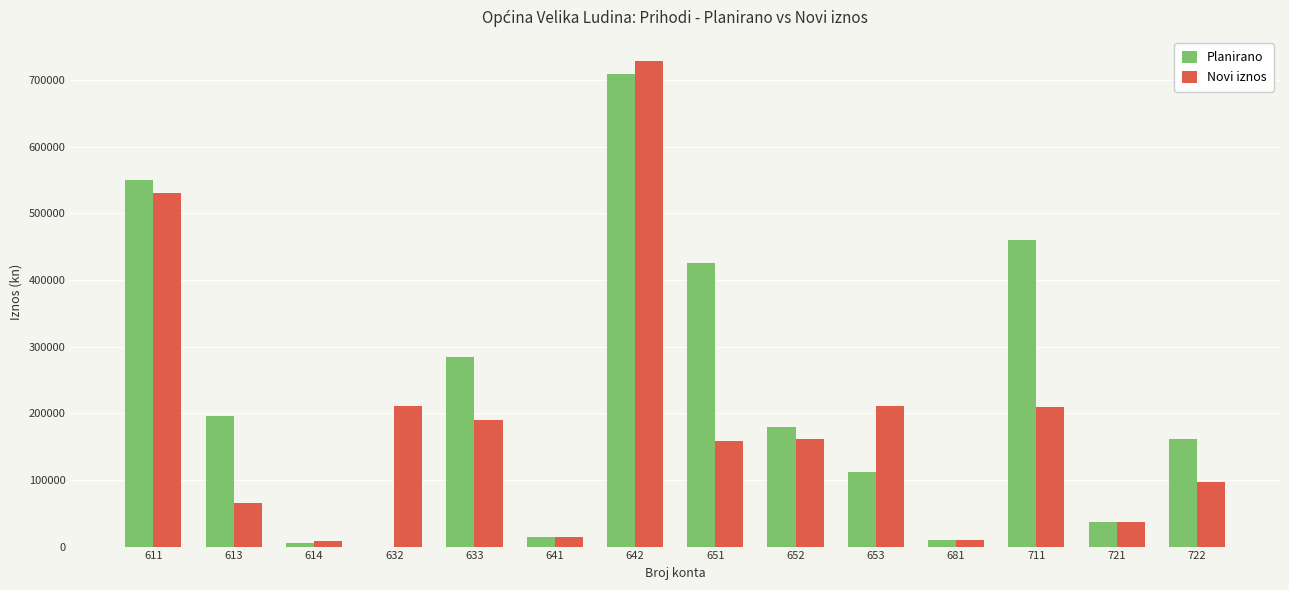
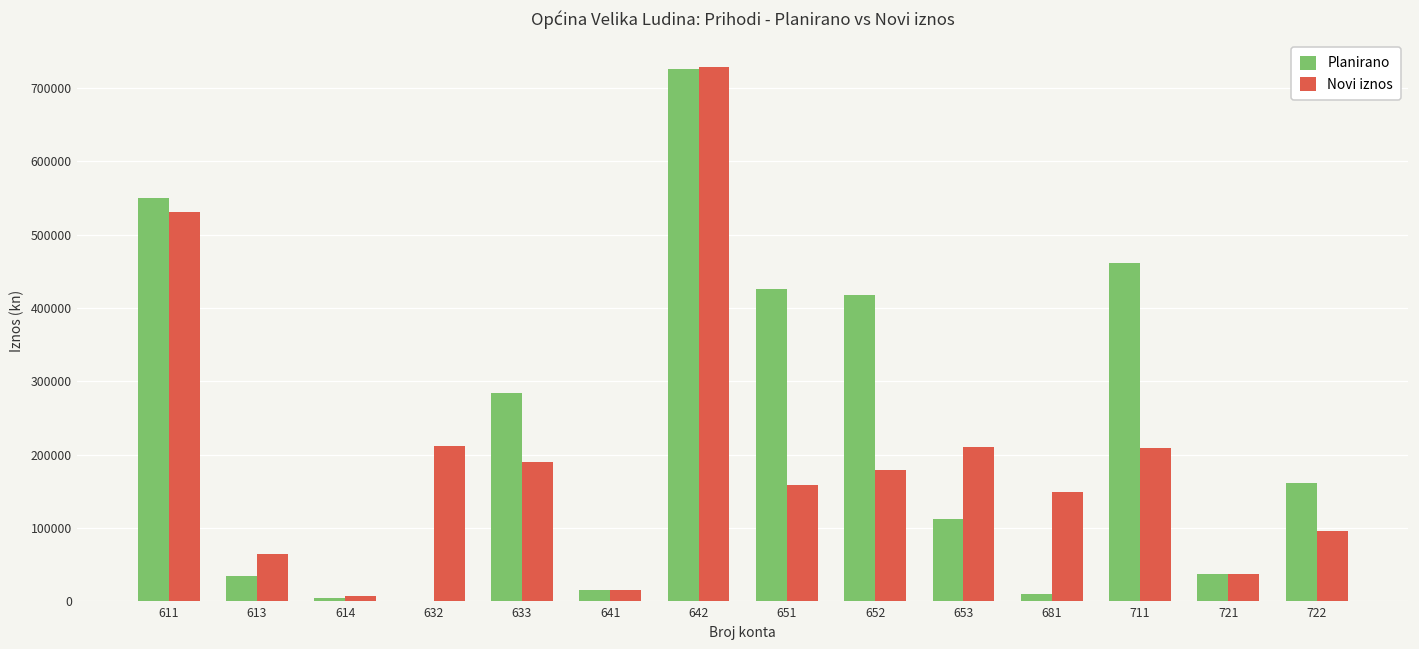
  {
    "Planirano": {
      "611": 550000,
-     "613": 200000,
+     "613": 40000,
      "614": 10000,
      "632": 0,
      "633": 280000,
      "641": 20000,
-     "642": 710000,
+     "642": 730000,
      "651": 430000,
-     "652": 180000,
+     "652": 420000,
      "653": 110000,
      "681": 10000,
      "711": 460000,
      "721": 40000,
      "722": 160000
    },
    "Novi iznos": {
      "611": 530000,
      "613": 70000,
      "614": 10000,
      "632": 210000,
      "633": 190000,
      "641": 20000,
      "642": 730000,
      "651": 160000,
-     "652": 160000,
+     "652": 180000,
      "653": 210000,
-     "681": 10000,
+     "681": 150000,
      "711": 210000,
      "721": 40000,
      "722": 100000
    }
  }
